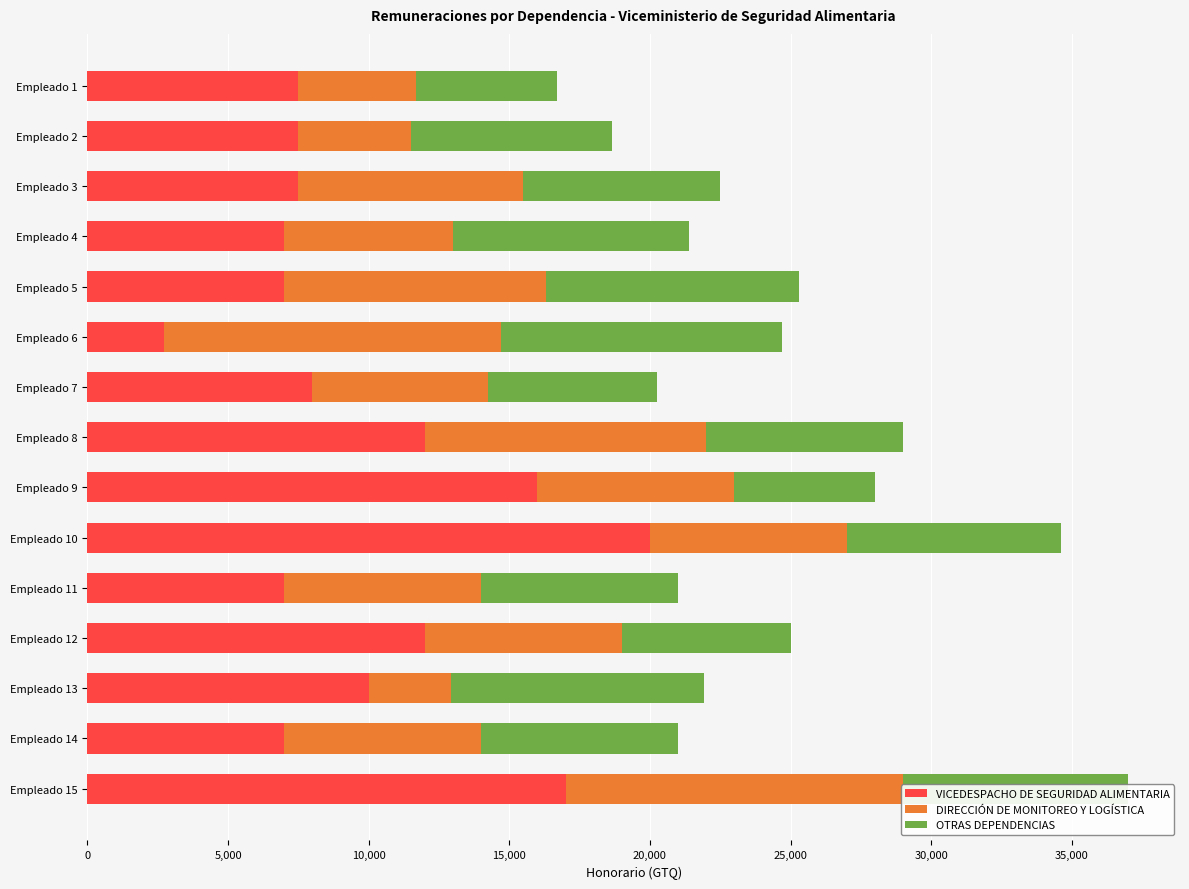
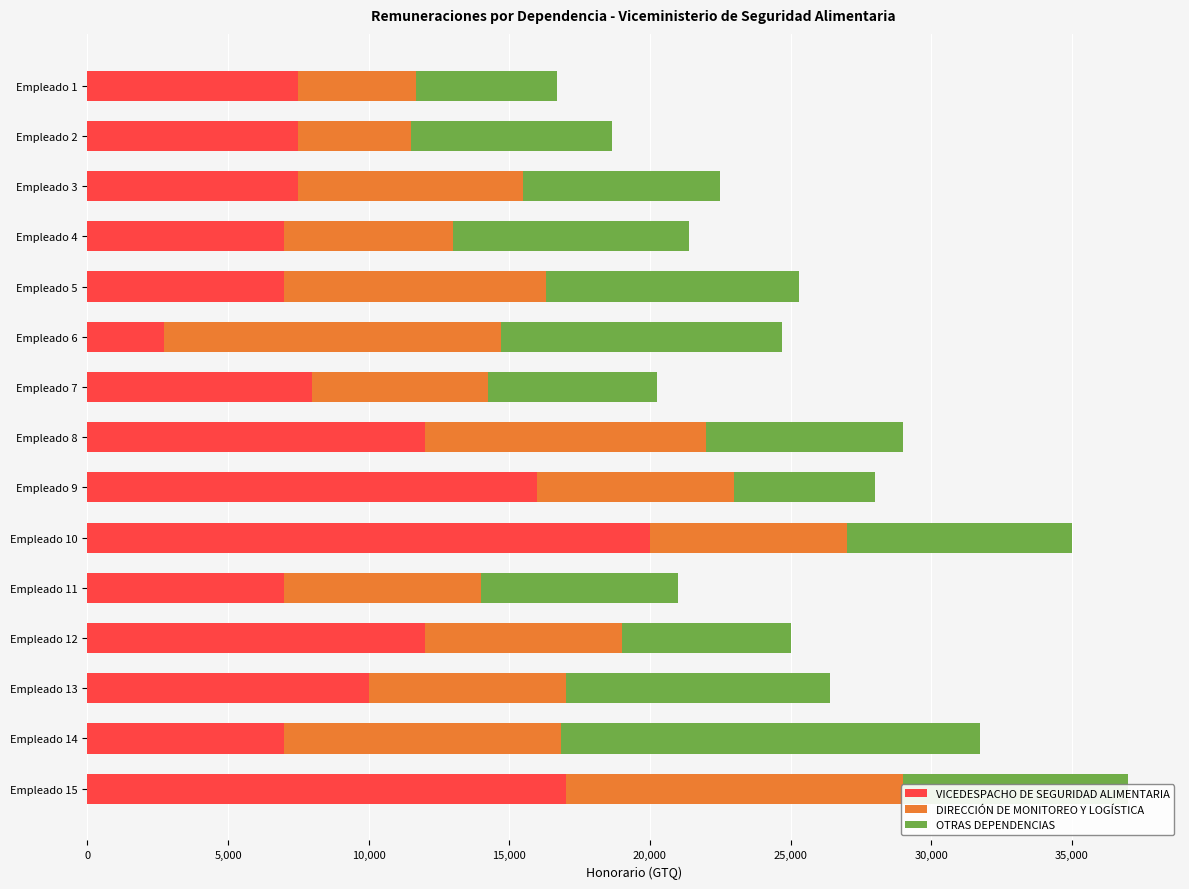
  {
    "VICEDESPACHO DE SEGURIDAD ALIMENTARIA": {
      "Empleado 1": "7,500",
      "Empleado 2": "7,500",
      "Empleado 3": "7,500",
      "Empleado 4": "7,000",
      "Empleado 5": "7,000",
      "Empleado 6": "2,700",
      "Empleado 7": "8,000",
      "Empleado 8": "12,000",
      "Empleado 9": "16,000",
      "Empleado 10": "20,000",
      "Empleado 11": "7,000",
      "Empleado 12": "12,000",
      "Empleado 13": "10,000",
      "Empleado 14": "7,000",
      "Empleado 15": "17,000"
    },
    "DIRECCIÓN DE MONITOREO Y LOGÍSTICA": {
      "Empleado 1": "4,200",
      "Empleado 2": "4,000",
      "Empleado 3": "8,000",
      "Empleado 4": "6,000",
      "Empleado 5": "9,300",
      "Empleado 6": "12,000",
      "Empleado 7": "6,300",
      "Empleado 8": "10,000",
      "Empleado 9": "7,000",
      "Empleado 10": "7,000",
      "Empleado 11": "7,000",
      "Empleado 12": "7,000",
-     "Empleado 13": "2,900",
-     "Empleado 14": "7,000"
+     "Empleado 13": "7,000",
+     "Empleado 14": "9,800"
    },
    "OTRAS DEPENDENCIAS": {
      "Empleado 1": "5,000",
      "Empleado 2": "7,200",
      "Empleado 3": "7,000",
      "Empleado 4": "8,400",
      "Empleado 5": "9,000",
      "Empleado 6": "10,000",
      "Empleado 7": "6,000",
      "Empleado 8": "7,000",
      "Empleado 9": "5,000",
-     "Empleado 10": "7,600",
+     "Empleado 10": "8,000",
      "Empleado 11": "7,000",
      "Empleado 12": "6,000",
-     "Empleado 13": "9,000",
-     "Empleado 14": "7,000"
+     "Empleado 13": "9,400",
+     "Empleado 14": "14,900"
    }
  }
